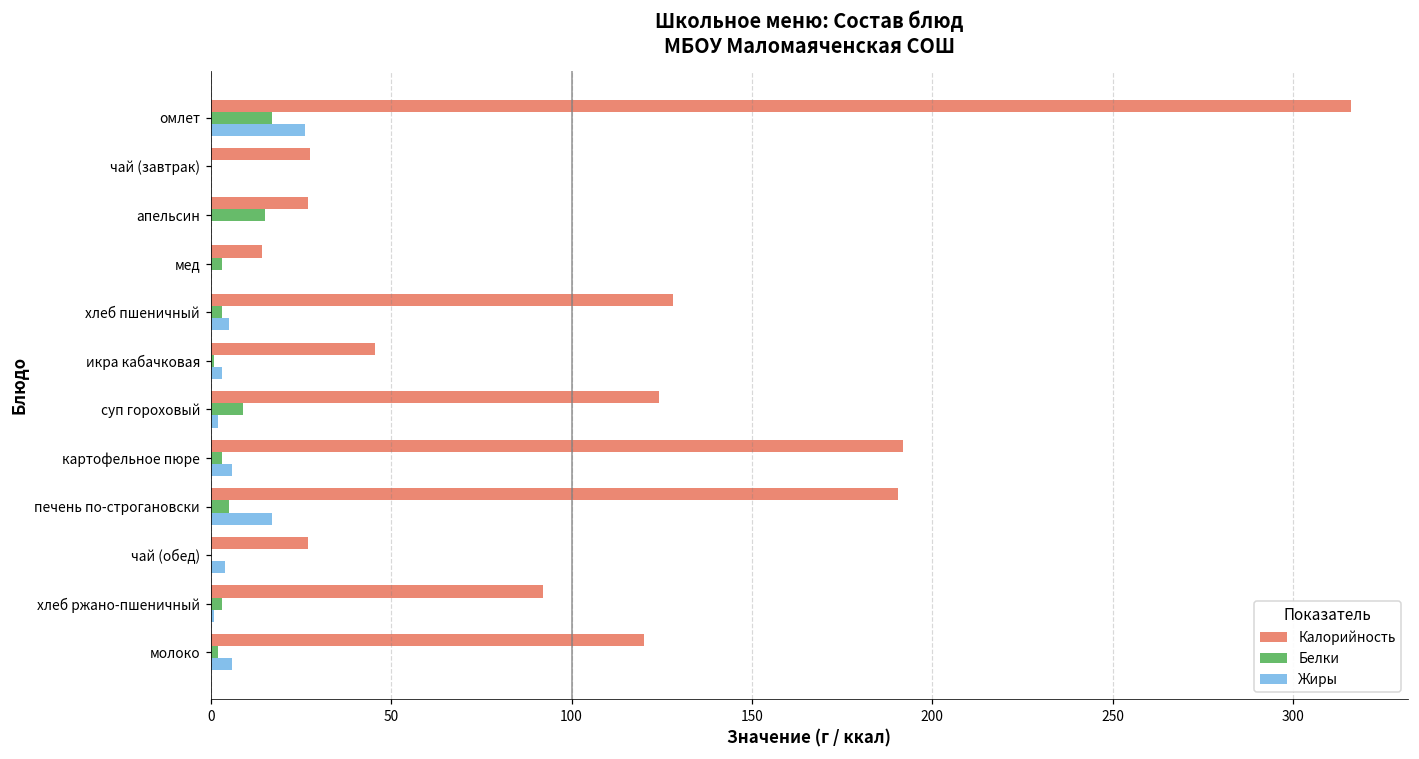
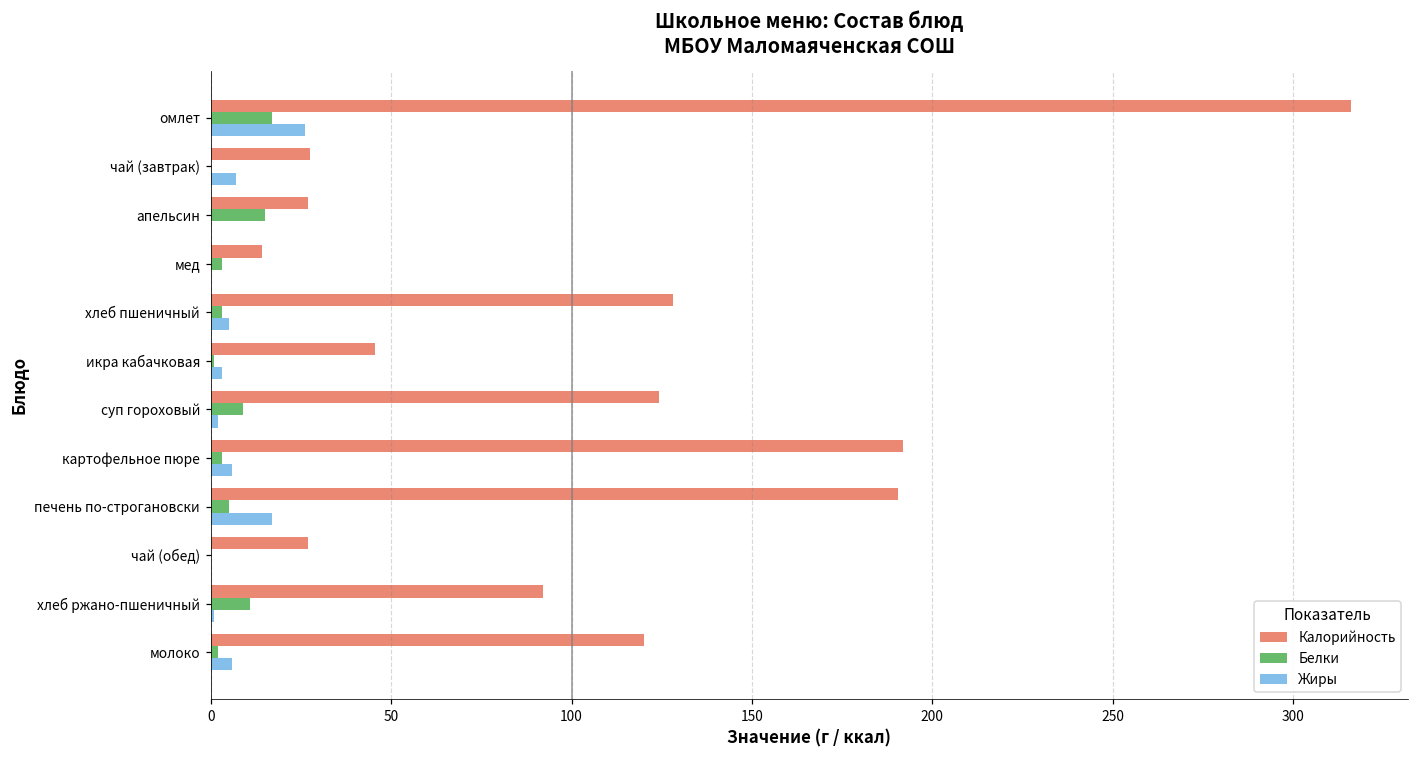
  {
    "Калорийность": {
      "омлет": 316,
      "чай (завтрак)": 28,
      "апельсин": 27,
      "мед": 14,
      "хлеб пшеничный": 128,
      "икра кабачковая": 45,
      "суп гороховый": 124,
      "картофельное пюре": 192,
      "печень по-строгановски": 191,
      "чай (обед)": 27,
      "хлеб ржано-пшеничный": 92,
      "молоко": 120
    },
    "Белки": {
      "омлет": 17,
      "апельсин": 15,
      "мед": 3,
      "хлеб пшеничный": 3,
      "икра кабачковая": 1,
      "суп гороховый": 9,
      "картофельное пюре": 3,
      "печень по-строгановски": 5,
      "чай (обед)": 0,
-     "хлеб ржано-пшеничный": 3,
+     "хлеб ржано-пшеничный": 11,
      "молоко": 2
    },
    "Жиры": {
      "омлет": 26,
-     "чай (завтрак)": 0,
+     "чай (завтрак)": 7,
      "апельсин": 0,
      "мед": 0,
      "хлеб пшеничный": 5,
      "икра кабачковая": 3,
      "суп гороховый": 2,
      "картофельное пюре": 6,
      "печень по-строгановски": 17,
-     "чай (обед)": 4,
+     "чай (обед)": 0,
      "хлеб ржано-пшеничный": 1,
      "молоко": 6
    }
  }
